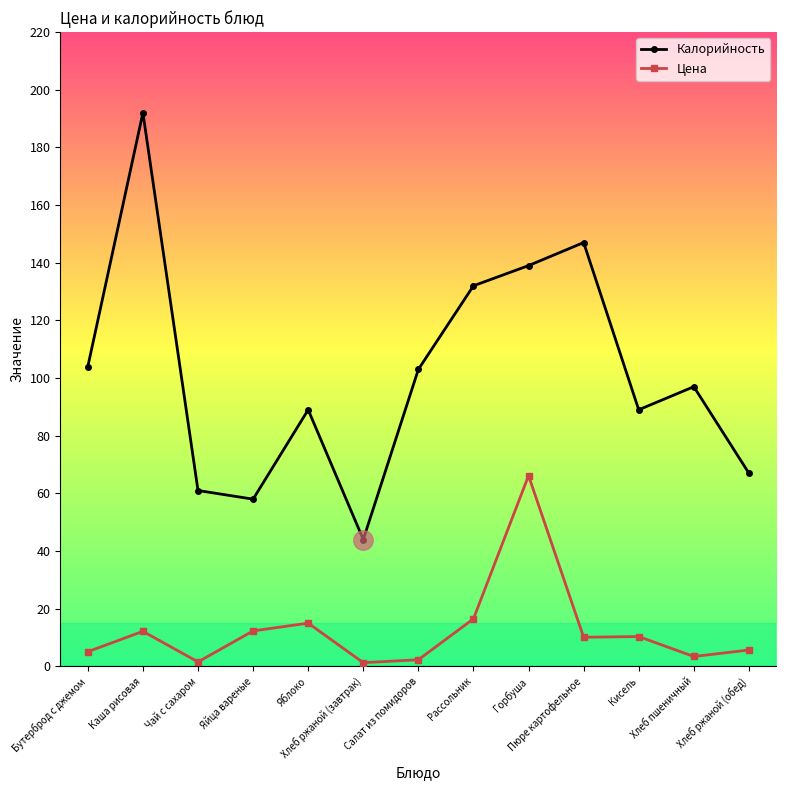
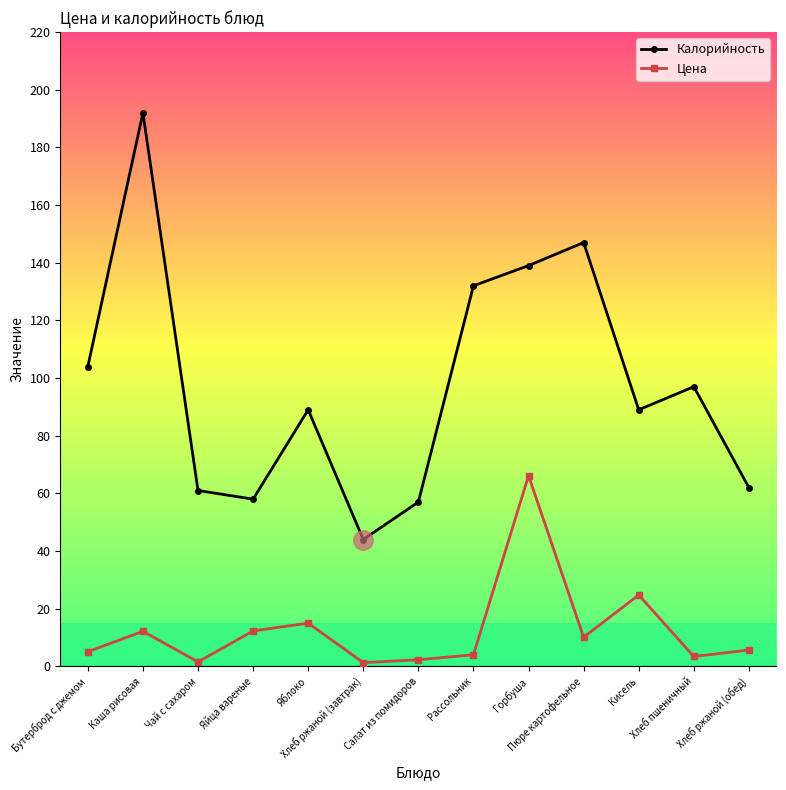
  {
    "Калорийность": {
      "Бутерброд с джемом": 104,
      "Каша рисовая": 192,
      "Чай с сахаром": 61,
      "Яйца вареные": 58,
      "Яблоко": 89,
-     "Салат из помидоров": 103,
+     "Салат из помидоров": 57,
      "Рассольник": 132,
      "Горбуша": 139,
      "Пюре картофельное": 147,
      "Кисель": 89,
      "Хлеб пшеничный": 97,
-     "Хлеб ржаной (обед)": 67
+     "Хлеб ржаной (обед)": 62
    },
    "Цена": {
      "Бутерброд с джемом": 5,
      "Каша рисовая": 12,
      "Чай с сахаром": 2,
      "Яйца вареные": 12,
      "Яблоко": 15,
      "Хлеб ржаной (завтрак)": 1,
      "Салат из помидоров": 2,
-     "Рассольник": 16,
+     "Рассольник": 4,
      "Горбуша": 66,
      "Пюре картофельное": 10,
-     "Кисель": 10,
+     "Кисель": 25,
      "Хлеб пшеничный": 3,
      "Хлеб ржаной (обед)": 6
    }
  }
